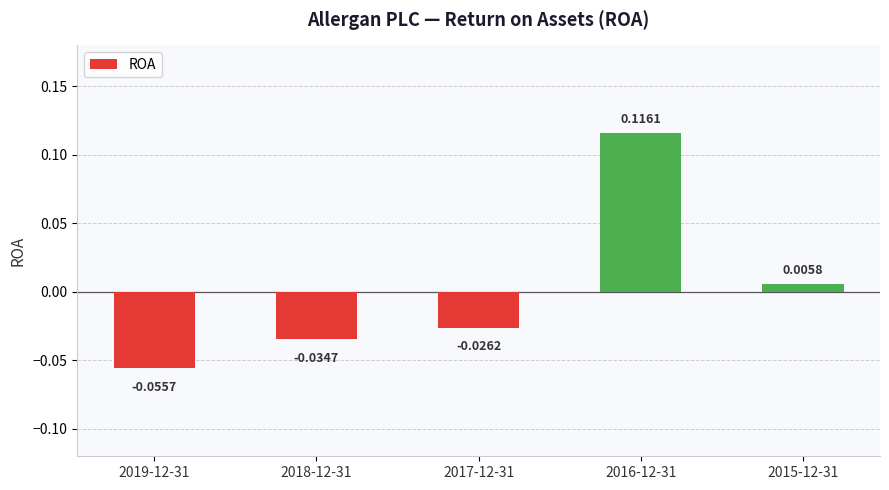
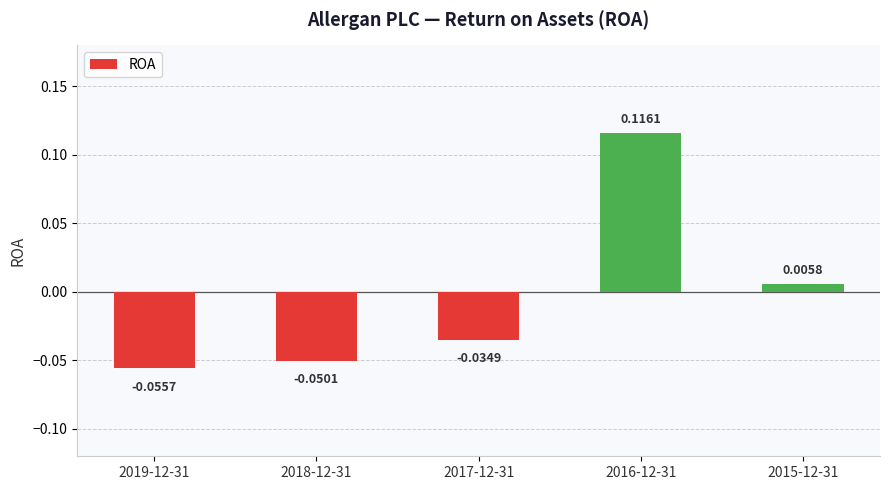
  {
    "2019-12-31": -0.0557,
-   "2018-12-31": -0.0347,
-   "2017-12-31": -0.0262,
+   "2018-12-31": -0.0501,
+   "2017-12-31": -0.0349,
    "2016-12-31": 0.1161,
    "2015-12-31": 0.0058
  }
